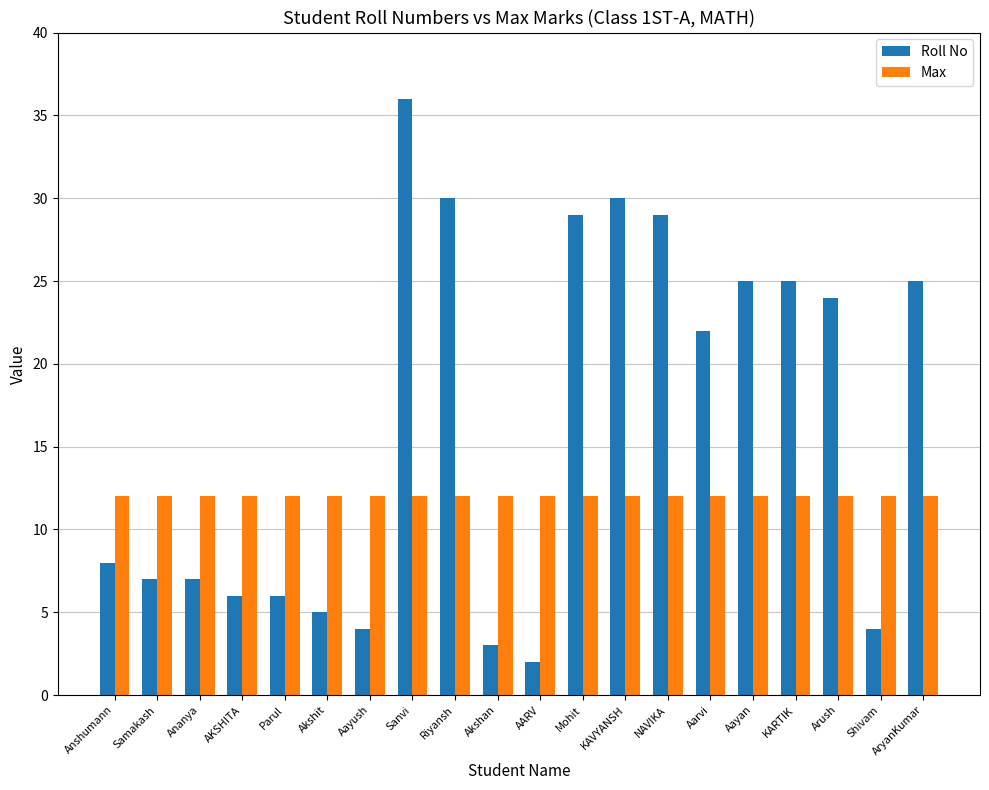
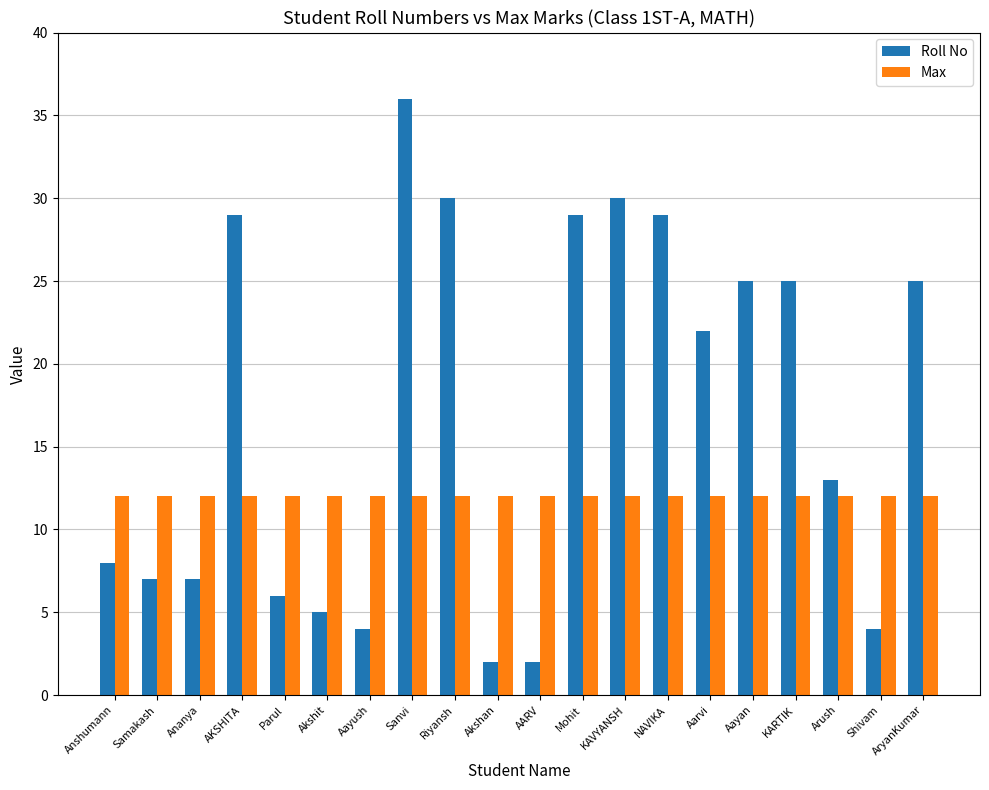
  {
    "Roll No": {
      "Anshumann": 8,
      "Samakash": 7,
      "Ananya": 7,
-     "AKSHITA": 6,
+     "AKSHITA": 29,
      "Parul": 6,
      "Akshit": 5,
      "Aayush": 4,
      "Sanvi": 36,
      "Riyansh": 30,
-     "Akshan": 3,
+     "Akshan": 2,
      "AARV": 2,
      "Mohit": 29,
      "KAVYANSH": 30,
      "NAVIKA": 29,
      "Aarvi": 22,
      "Aayan": 25,
      "KARTIK": 25,
-     "Arush": 24,
+     "Arush": 13,
      "Shivam": 4,
      "AryanKumar": 25
    },
    "Max": {
      "Anshumann": 12,
      "Samakash": 12,
      "Ananya": 12,
      "AKSHITA": 12,
      "Parul": 12,
      "Akshit": 12,
      "Aayush": 12,
      "Sanvi": 12,
      "Riyansh": 12,
      "Akshan": 12,
      "AARV": 12,
      "Mohit": 12,
      "KAVYANSH": 12,
      "NAVIKA": 12,
      "Aarvi": 12,
      "Aayan": 12,
      "KARTIK": 12,
      "Arush": 12,
      "Shivam": 12,
      "AryanKumar": 12
    }
  }
